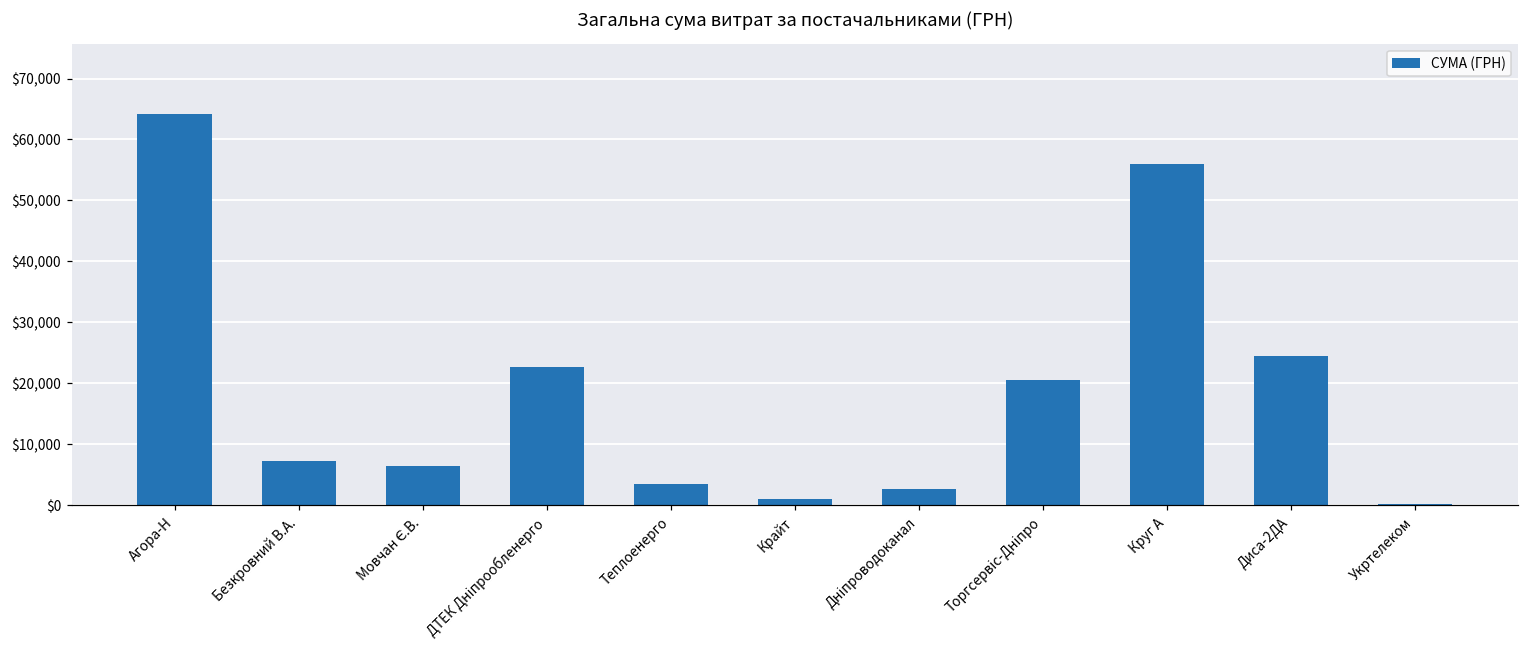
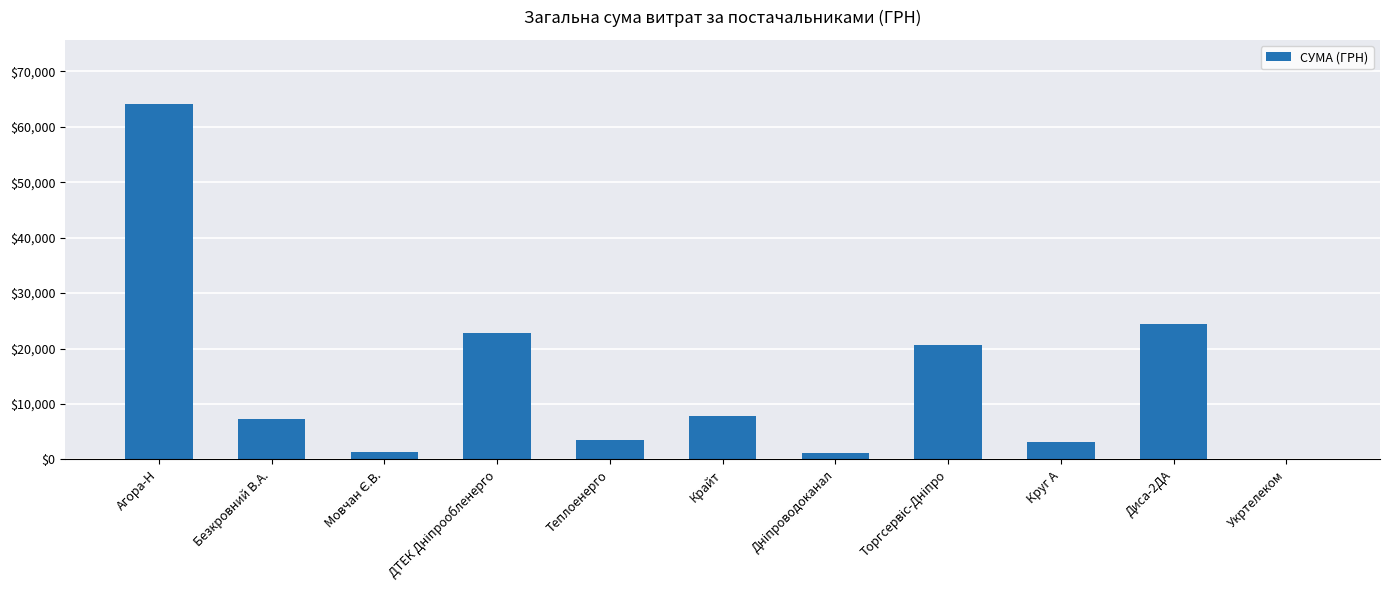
  {
    "Агора-Н": "$64,000",
    "Безкровний В.А.": "$7,000",
-   "Мовчан Є.В.": "$7,000",
+   "Мовчан Є.В.": "$1,000",
    "ДТЕК Дніпрообленерго": "$23,000",
    "Теплоенерго": "$4,000",
-   "Крайт": "$1,000",
-   "Дніпроводоканал": "$3,000",
+   "Крайт": "$8,000",
+   "Дніпроводоканал": "$1,000",
    "Торгсервіс-Дніпро": "$21,000",
-   "Круг А": "$56,000",
+   "Круг А": "$3,000",
    "Диса-2ДА": "$24,000"
  }
